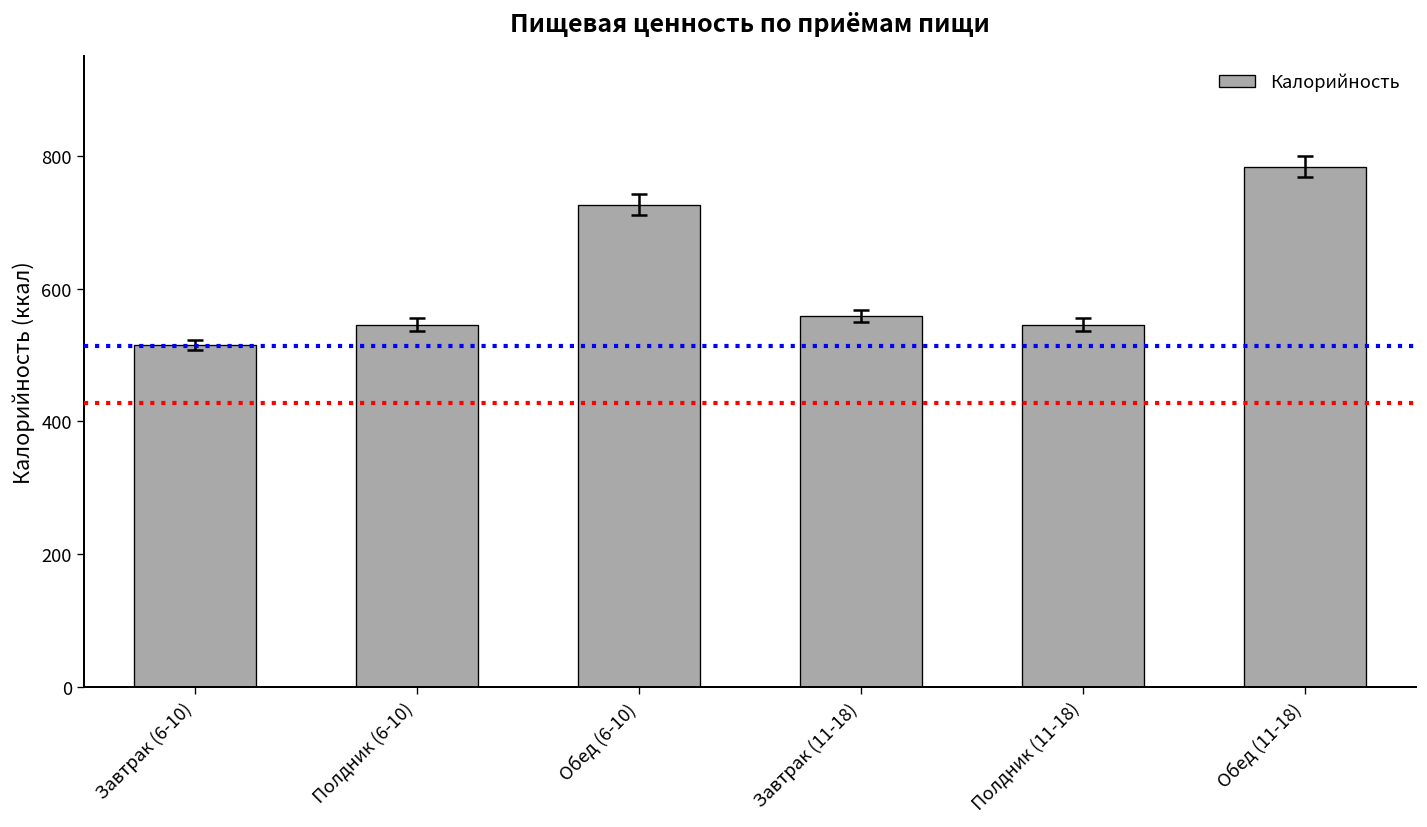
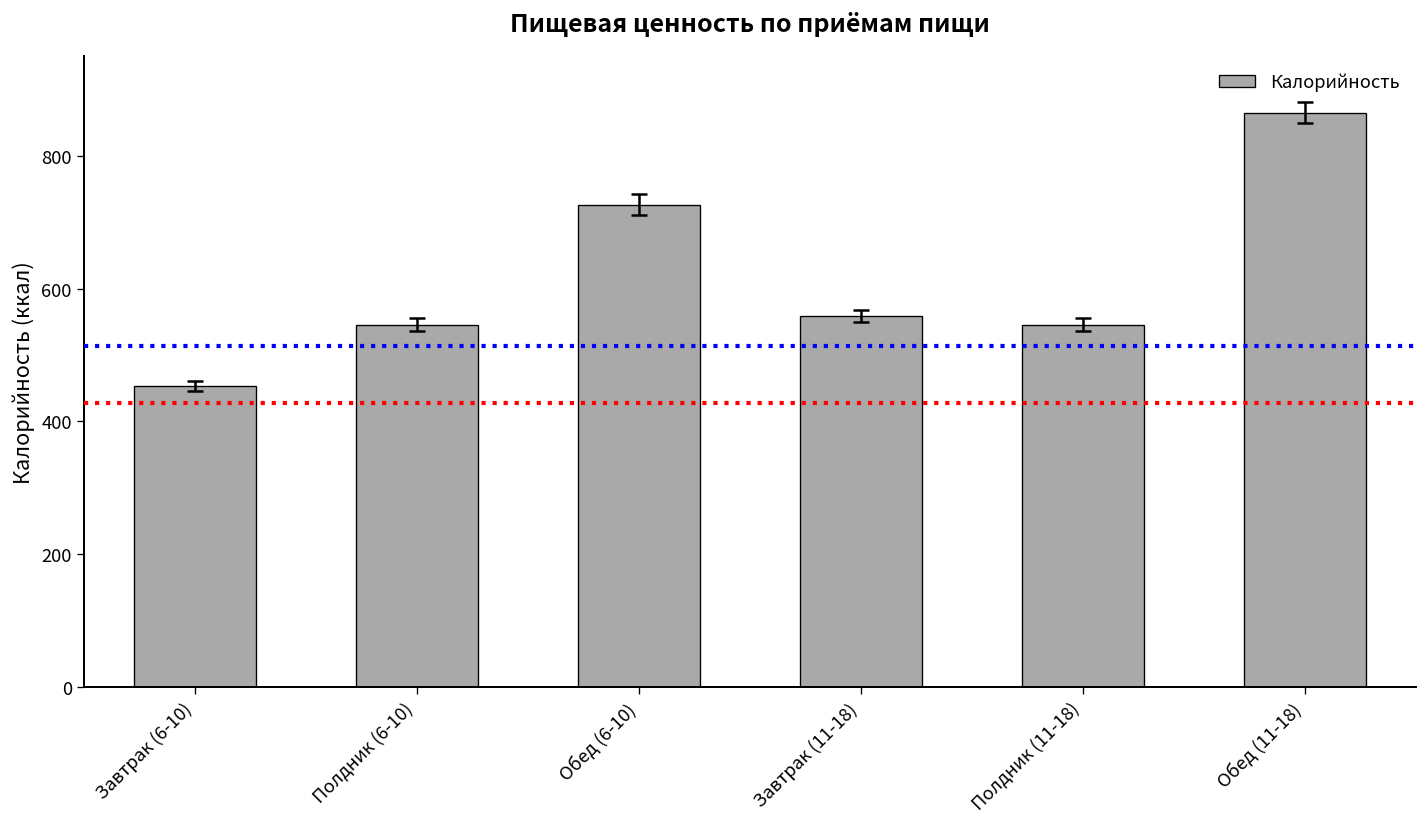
  {
    "Калорийность": {
-     "Завтрак (6-10)": 510,
+     "Завтрак (6-10)": 450,
      "Полдник (6-10)": 550,
      "Обед (6-10)": 730,
      "Завтрак (11-18)": 560,
      "Полдник (11-18)": 550,
-     "Обед (11-18)": 780
+     "Обед (11-18)": 860
    }
  }
